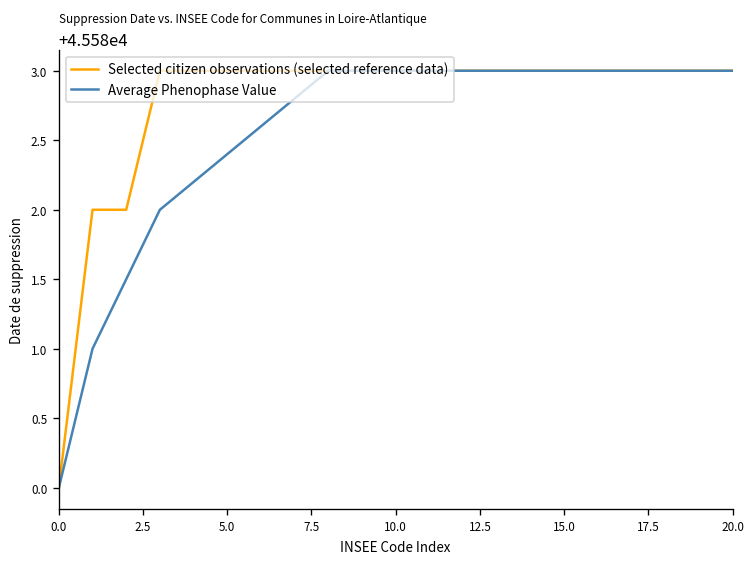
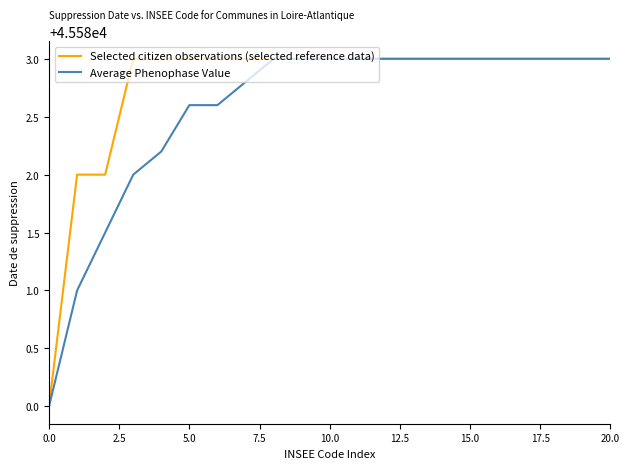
  {
    "Average Phenophase Value": {
-     "5.0": 45582.4
+     "5.0": 45582.6
    }
  }
